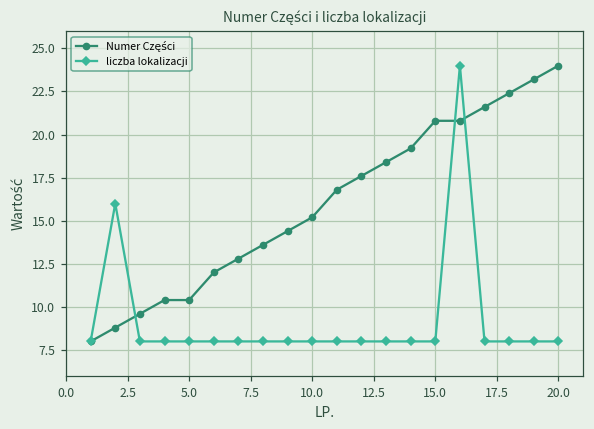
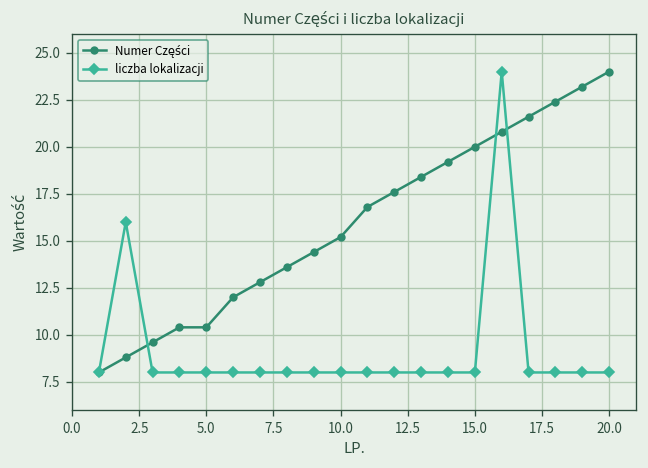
  {
    "Numer Części": {
      "5.0": 10.4,
      "10.0": 15.2,
-     "15.0": 20.8,
+     "15.0": 20.0,
      "20.0": 24.0
    },
    "liczba lokalizacji": {
      "5.0": 8.0,
      "10.0": 8.0,
      "15.0": 8.0,
      "20.0": 8.0
    }
  }
